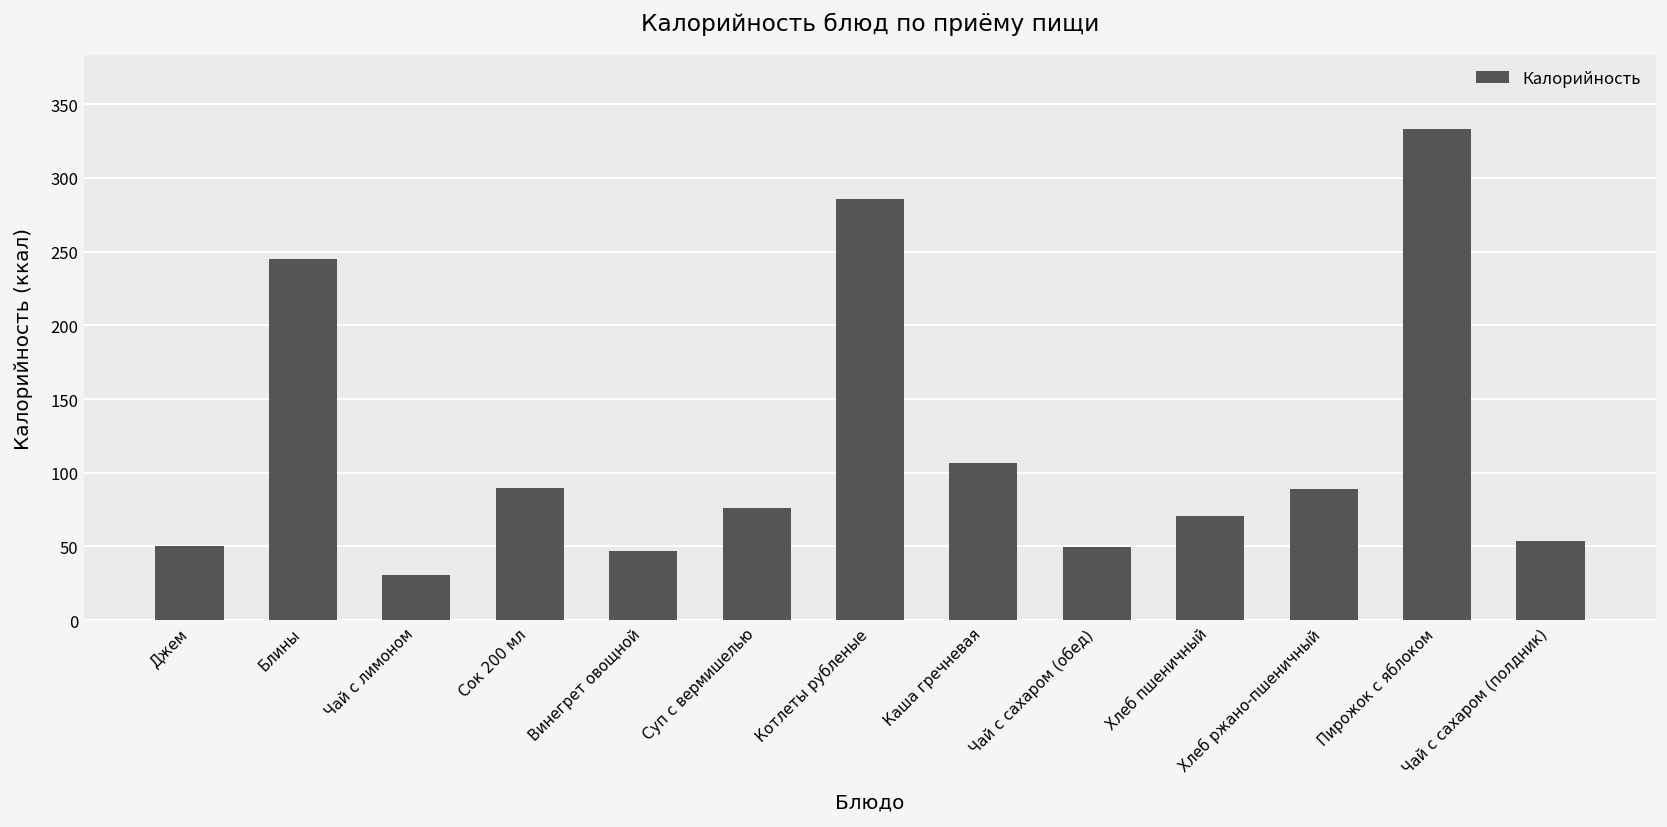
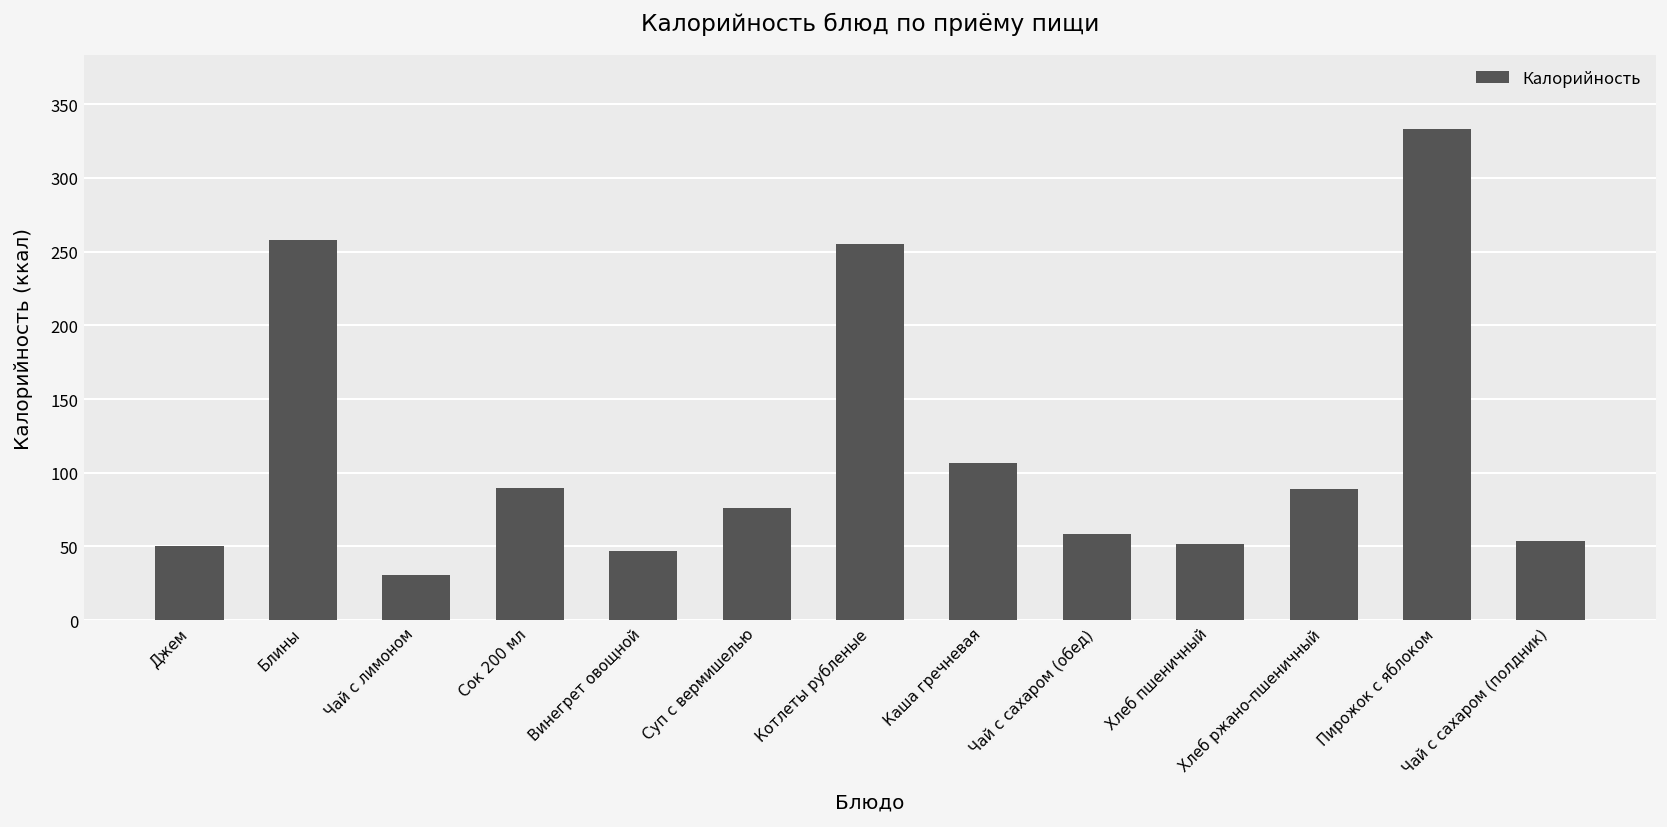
  {
    "Джем": 50,
-   "Блины": 245,
+   "Блины": 258,
    "Чай с лимоном": 30,
    "Сок 200 мл": 90,
    "Винегрет овощной": 47,
    "Суп с вермишелью": 76,
-   "Котлеты рубленые": 286,
+   "Котлеты рубленые": 255,
    "Каша гречневая": 106,
-   "Чай с сахаром (обед)": 49,
-   "Хлеб пшеничный": 71,
+   "Чай с сахаром (обед)": 59,
+   "Хлеб пшеничный": 52,
    "Хлеб ржано-пшеничный": 89,
    "Пирожок с яблоком": 333,
    "Чай с сахаром (полдник)": 53
  }
